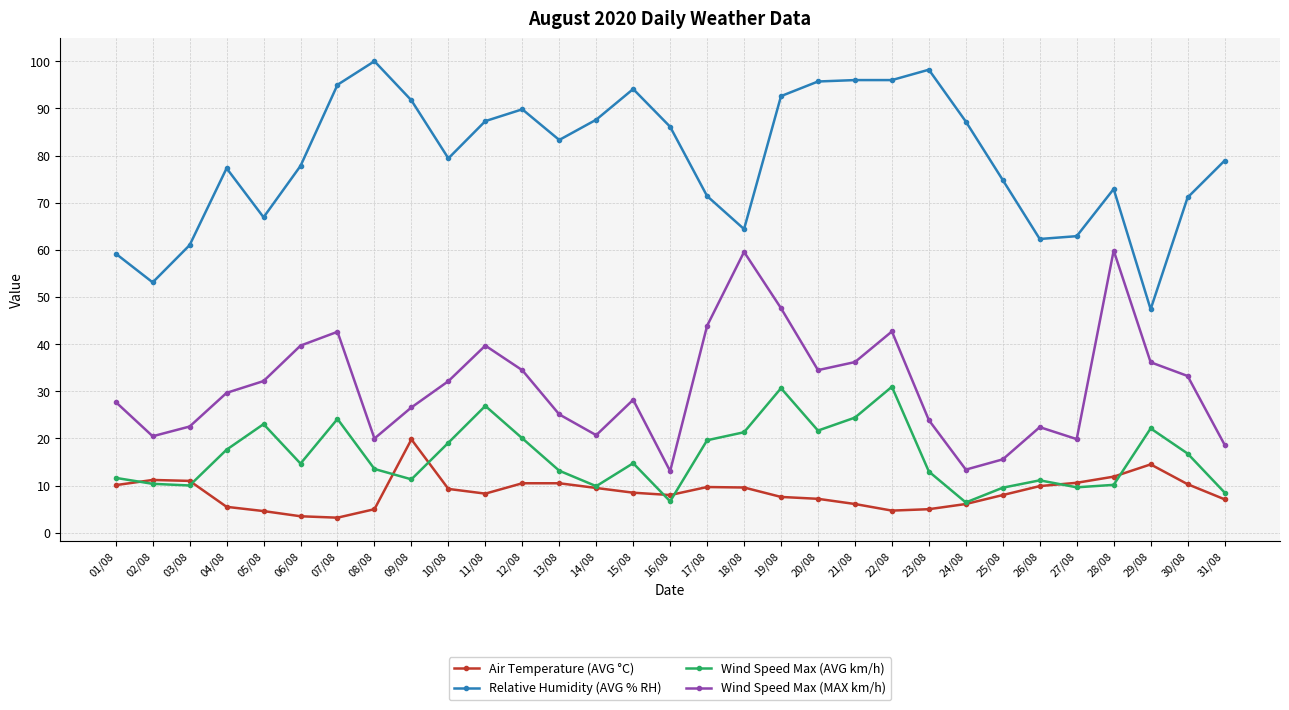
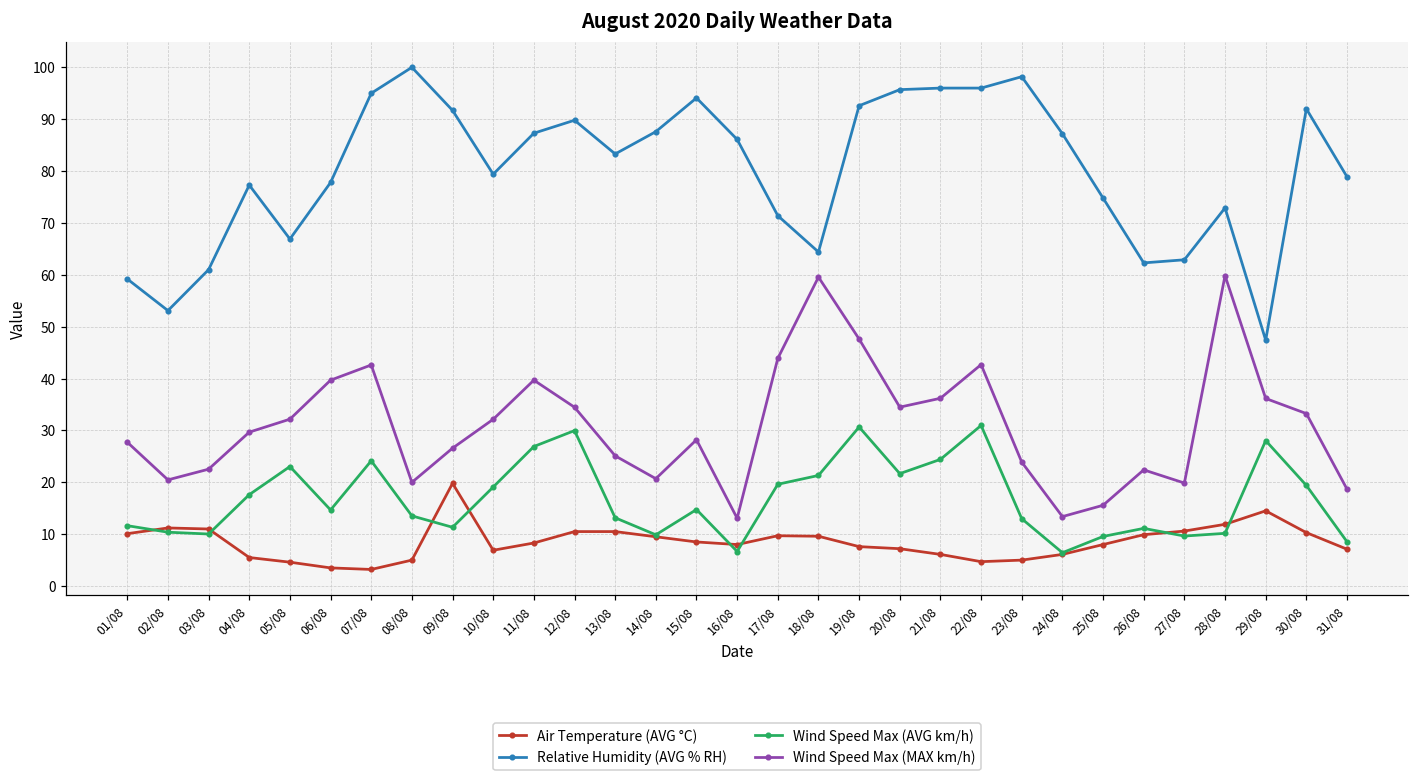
  {
    "Air Temperature (AVG °C)": {
      "01/08": 10,
      "02/08": 11,
      "03/08": 11,
      "04/08": 6,
      "05/08": 5,
      "06/08": 4,
      "07/08": 3,
      "08/08": 5,
      "09/08": 20,
-     "10/08": 9,
+     "10/08": 7,
      "11/08": 8,
      "12/08": 11,
      "13/08": 11,
      "15/08": 9,
      "16/08": 8,
      "17/08": 10,
      "18/08": 10,
      "19/08": 8,
      "20/08": 7,
      "21/08": 6,
      "22/08": 5,
      "23/08": 5,
      "25/08": 8,
      "26/08": 10,
      "27/08": 11,
      "28/08": 12,
      "29/08": 15,
      "30/08": 10,
      "31/08": 7
    },
    "Relative Humidity (AVG % RH)": {
      "01/08": 59,
      "02/08": 53,
      "03/08": 61,
      "04/08": 77,
      "05/08": 67,
      "06/08": 78,
      "07/08": 95,
      "08/08": 100,
      "09/08": 92,
      "10/08": 79,
      "11/08": 87,
      "12/08": 90,
      "13/08": 83,
      "14/08": 88,
      "15/08": 94,
      "16/08": 86,
      "17/08": 71,
      "18/08": 64,
      "19/08": 93,
      "20/08": 96,
      "21/08": 96,
      "22/08": 96,
      "23/08": 98,
      "24/08": 87,
      "25/08": 75,
      "26/08": 62,
      "27/08": 63,
      "28/08": 73,
      "29/08": 47,
-     "30/08": 71,
+     "30/08": 92,
      "31/08": 79
    },
    "Wind Speed Max (AVG km/h)": {
      "01/08": 12,
      "02/08": 10,
      "03/08": 10,
      "04/08": 18,
      "05/08": 23,
      "06/08": 15,
      "07/08": 24,
      "08/08": 14,
      "09/08": 11,
      "10/08": 19,
      "11/08": 27,
-     "12/08": 20,
+     "12/08": 30,
      "13/08": 13,
      "15/08": 15,
      "16/08": 7,
      "17/08": 20,
      "18/08": 21,
      "19/08": 31,
      "20/08": 22,
      "21/08": 24,
      "22/08": 31,
      "23/08": 13,
      "25/08": 10,
      "26/08": 11,
      "27/08": 10,
      "28/08": 10,
-     "29/08": 22,
-     "30/08": 17,
+     "29/08": 28,
+     "30/08": 19,
      "31/08": 9
    },
    "Wind Speed Max (MAX km/h)": {
      "01/08": 28,
      "02/08": 20,
      "03/08": 23,
      "04/08": 30,
      "05/08": 32,
      "06/08": 40,
      "07/08": 43,
      "08/08": 20,
      "09/08": 27,
      "10/08": 32,
      "11/08": 40,
      "12/08": 34,
      "13/08": 25,
      "14/08": 21,
      "15/08": 28,
      "16/08": 13,
      "17/08": 44,
      "18/08": 60,
      "19/08": 48,
      "20/08": 34,
      "21/08": 36,
      "22/08": 43,
      "23/08": 24,
      "24/08": 13,
      "25/08": 16,
      "26/08": 22,
      "27/08": 20,
      "28/08": 60,
      "29/08": 36,
      "30/08": 33,
      "31/08": 19
    }
  }
